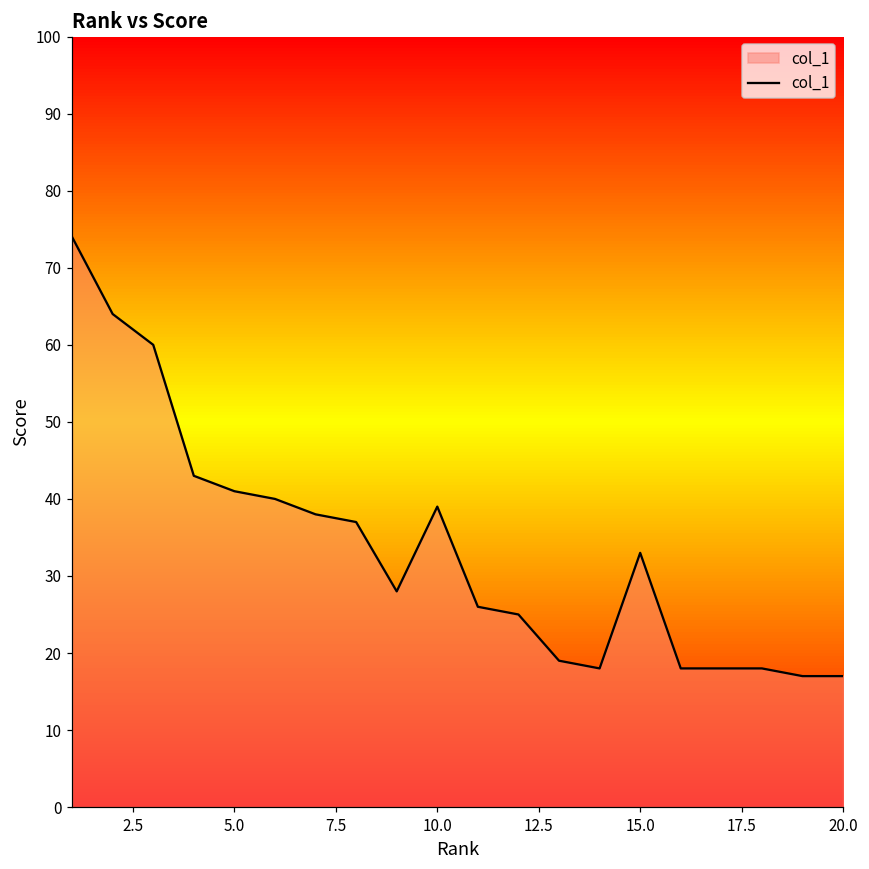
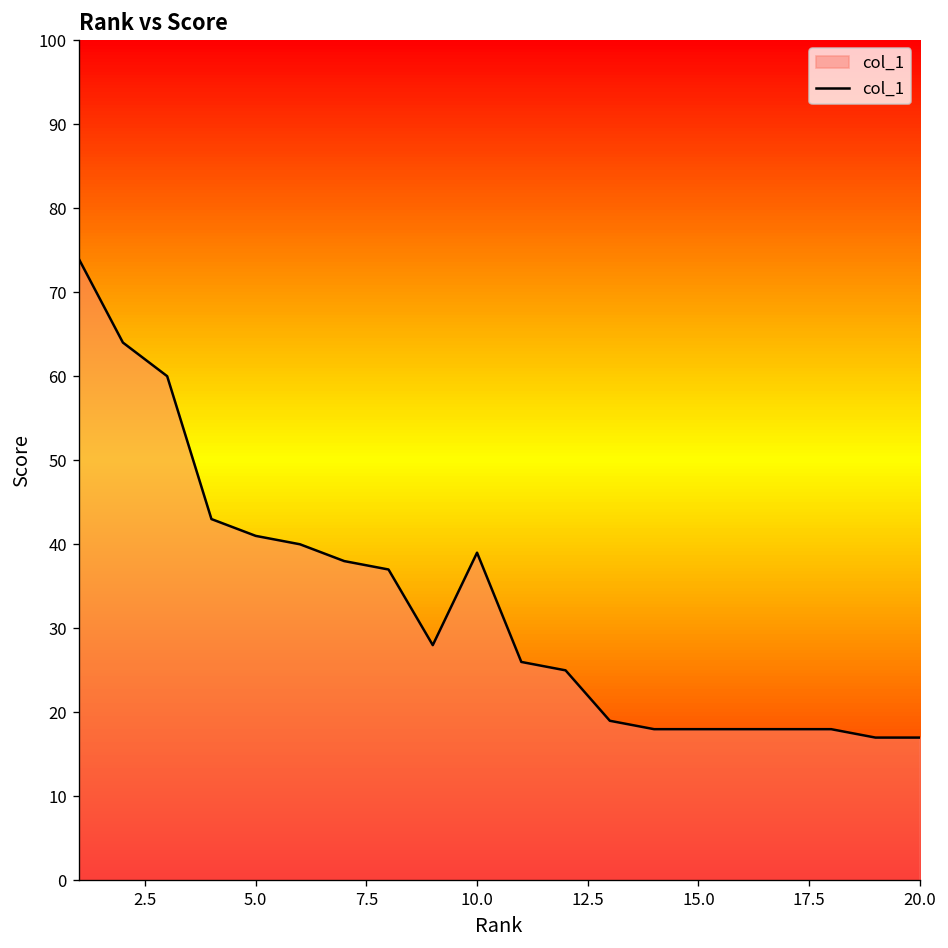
  {
    "5.0": 41,
    "10.0": 39,
-   "15.0": 33,
+   "15.0": 18,
    "20.0": 17
  }
